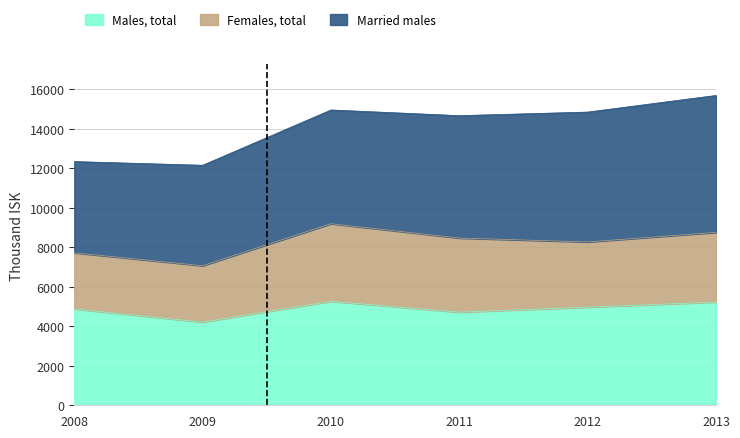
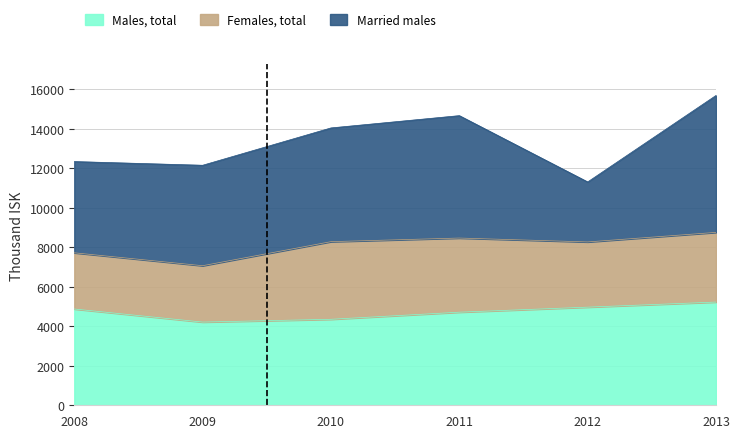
  {
    "Males, total": {
      "2008": 4900,
      "2009": 4200,
-     "2010": 5300,
+     "2010": 4400,
      "2011": 4700,
      "2012": 5000,
      "2013": 5200
    },
    "Females, total": {
      "2008": 2800,
      "2009": 2900,
      "2010": 3900,
      "2011": 3800,
      "2012": 3300,
      "2013": 3500
    },
    "Married males": {
      "2008": 4600,
      "2009": 5100,
      "2010": 5800,
      "2011": 6200,
-     "2012": 6600,
+     "2012": 3000,
      "2013": 6900
    }
  }
